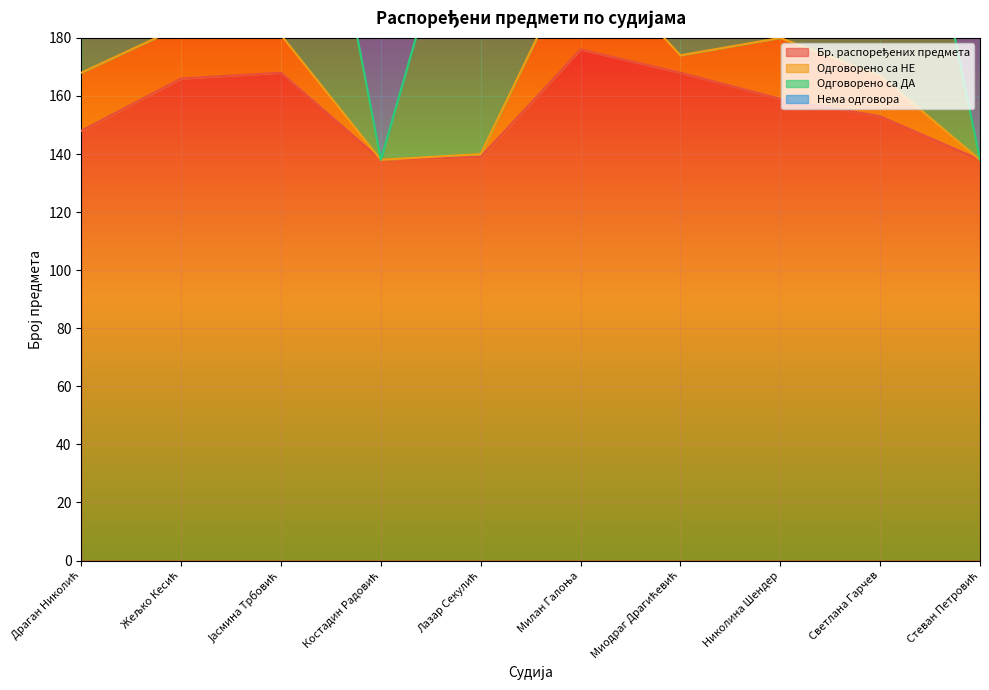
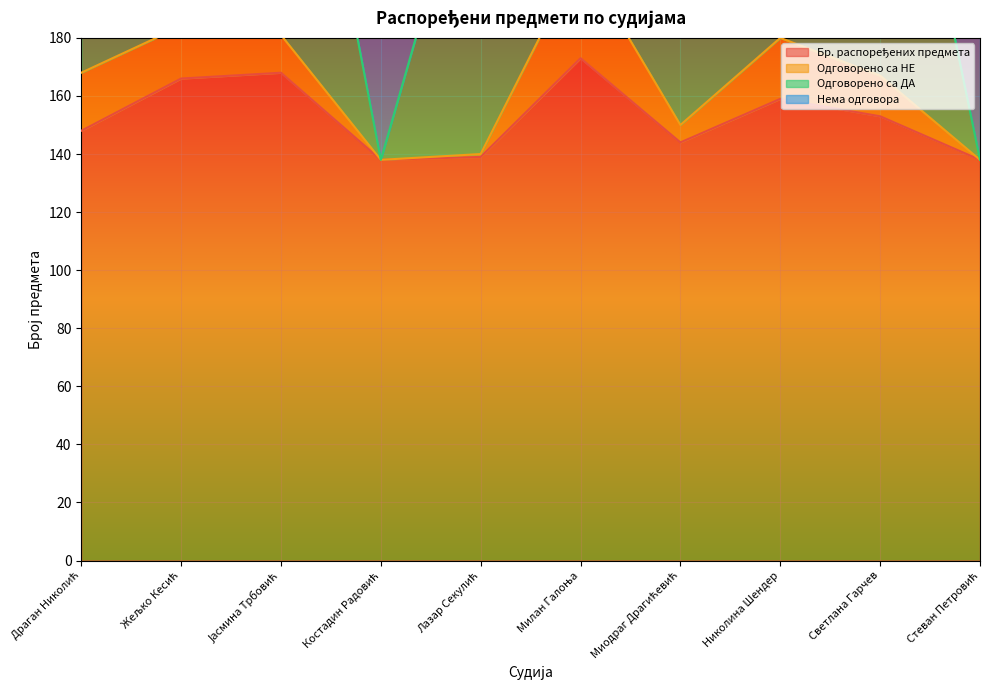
  {
    "Бр. распоређених предмета": {
      "Драган Николић": 148,
      "Жељко Кесић": 166,
      "Јасмина Трбовић": 168,
      "Лазар Секулић": 139,
-     "Милан Галоња": 176,
-     "Миодраг Драгићевић": 168,
+     "Милан Галоња": 173,
+     "Миодраг Драгићевић": 144,
      "Николина Шендер": 159,
      "Светлана Гарчев": 153
    },
    "Одговорено са НЕ": {
      "Драган Николић": 20,
      "Лазар Секулић": 1,
      "Миодраг Драгићевић": 6,
      "Николина Шендер": 21
    }
  }
